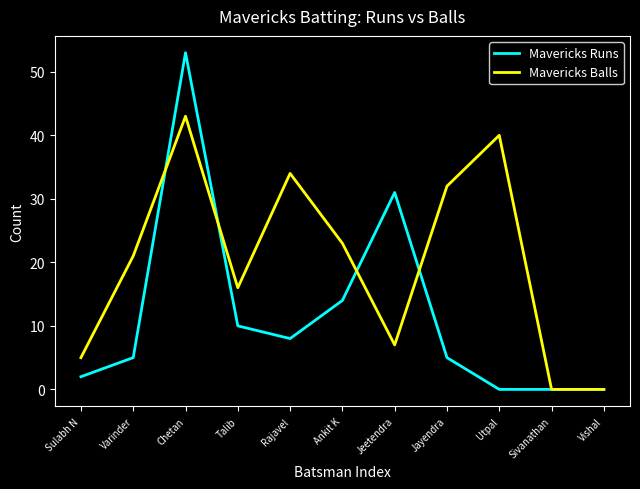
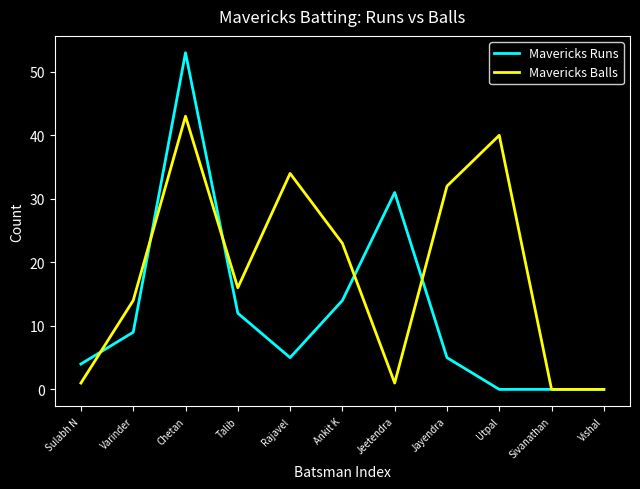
  {
    "Mavericks Runs": {
-     "Sulabh N": 2,
-     "Varinder": 5,
+     "Sulabh N": 4,
+     "Varinder": 9,
      "Chetan": 53,
-     "Talib": 10,
-     "Rajavel": 8,
+     "Talib": 12,
+     "Rajavel": 5,
      "Ankit K": 14,
      "Jeetendra": 31,
      "Jayendra": 5,
      "Utpal": 0
    },
    "Mavericks Balls": {
-     "Sulabh N": 5,
-     "Varinder": 21,
+     "Sulabh N": 1,
+     "Varinder": 14,
      "Chetan": 43,
      "Talib": 16,
      "Rajavel": 34,
      "Ankit K": 23,
-     "Jeetendra": 7,
+     "Jeetendra": 1,
      "Jayendra": 32,
      "Utpal": 40
    }
  }
